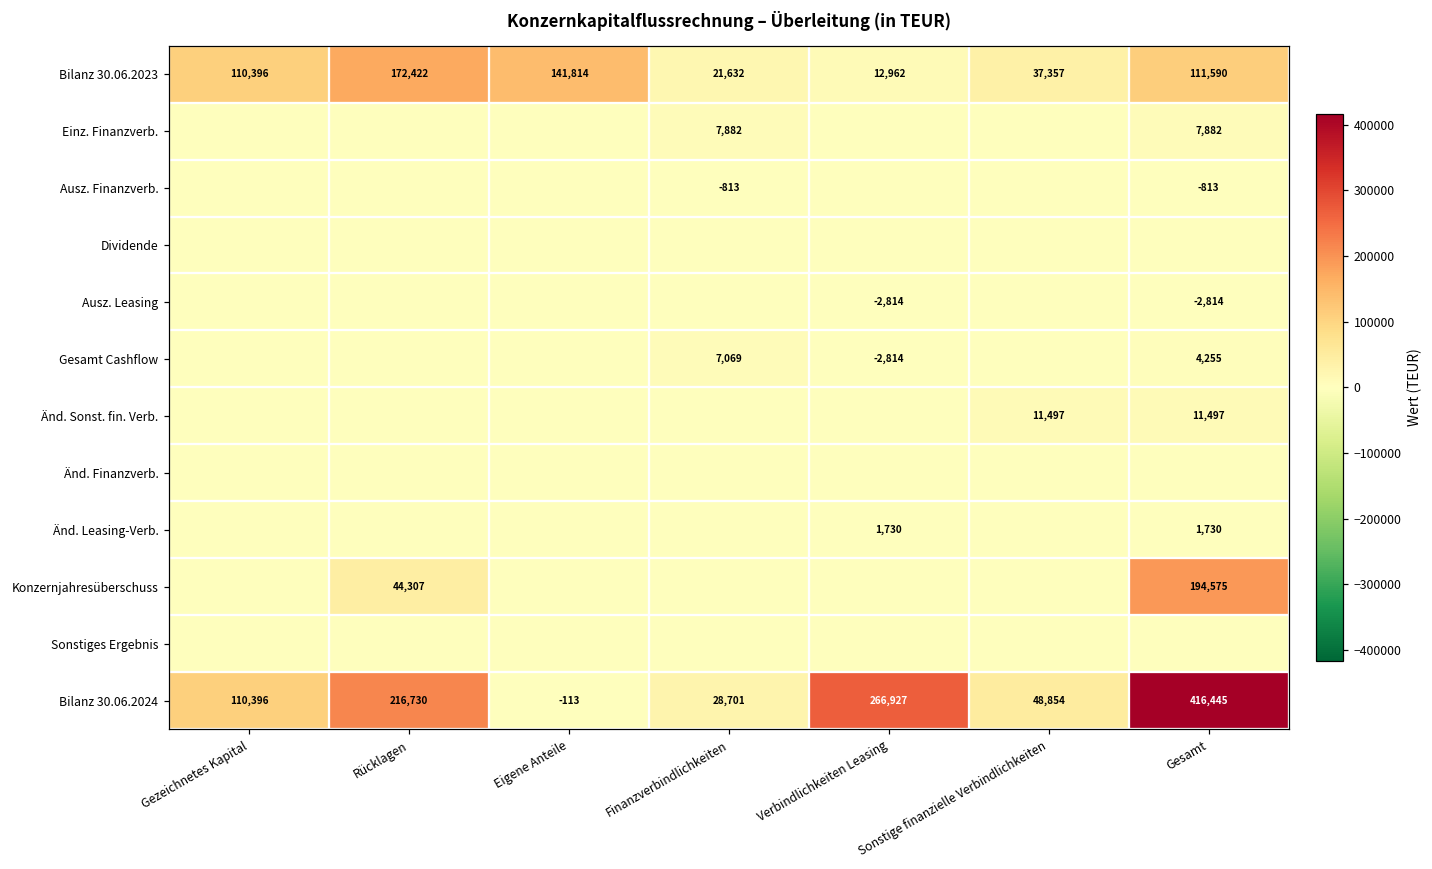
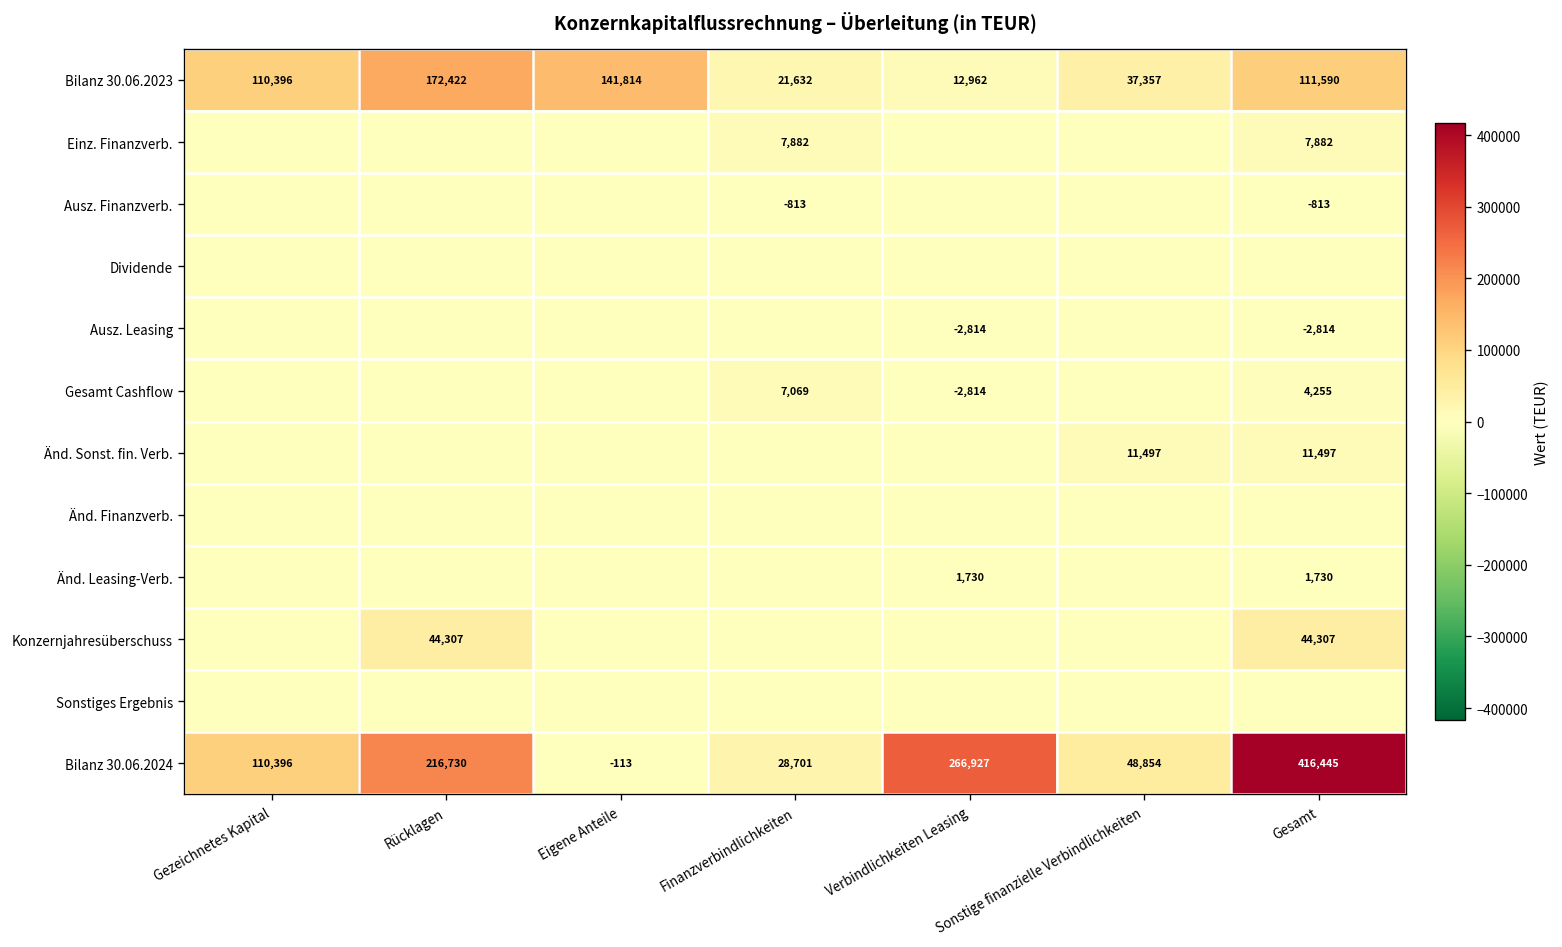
  {
    "Bilanz 30.06.2023": {
      "Gezeichnetes Kapital": "110,396",
      "Rücklagen": "172,422",
      "Eigene Anteile": "141,814",
      "Finanzverbindlichkeiten": "21,632",
      "Verbindlichkeiten Leasing": "12,962",
      "Sonstige finanzielle Verbindlichkeiten": "37,357",
      "Gesamt": "111,590"
    },
    "Einz. Finanzverb.": {
      "Finanzverbindlichkeiten": "7,882",
      "Gesamt": "7,882"
    },
    "Ausz. Finanzverb.": {
      "Finanzverbindlichkeiten": "-813",
      "Gesamt": "-813"
    },
    "Ausz. Leasing": {
      "Verbindlichkeiten Leasing": "-2,814",
      "Gesamt": "-2,814"
    },
    "Gesamt Cashflow": {
      "Finanzverbindlichkeiten": "7,069",
      "Verbindlichkeiten Leasing": "-2,814",
      "Gesamt": "4,255"
    },
    "Änd. Sonst. fin. Verb.": {
      "Sonstige finanzielle Verbindlichkeiten": "11,497",
      "Gesamt": "11,497"
    },
    "Änd. Leasing-Verb.": {
      "Verbindlichkeiten Leasing": "1,730",
      "Gesamt": "1,730"
    },
    "Konzernjahresüberschuss": {
      "Rücklagen": "44,307",
-     "Gesamt": "194,575"
+     "Gesamt": "44,307"
    },
    "Bilanz 30.06.2024": {
      "Gezeichnetes Kapital": "110,396",
      "Rücklagen": "216,730",
      "Eigene Anteile": "-113",
      "Finanzverbindlichkeiten": "28,701",
      "Verbindlichkeiten Leasing": "266,927",
      "Sonstige finanzielle Verbindlichkeiten": "48,854",
      "Gesamt": "416,445"
    }
  }
